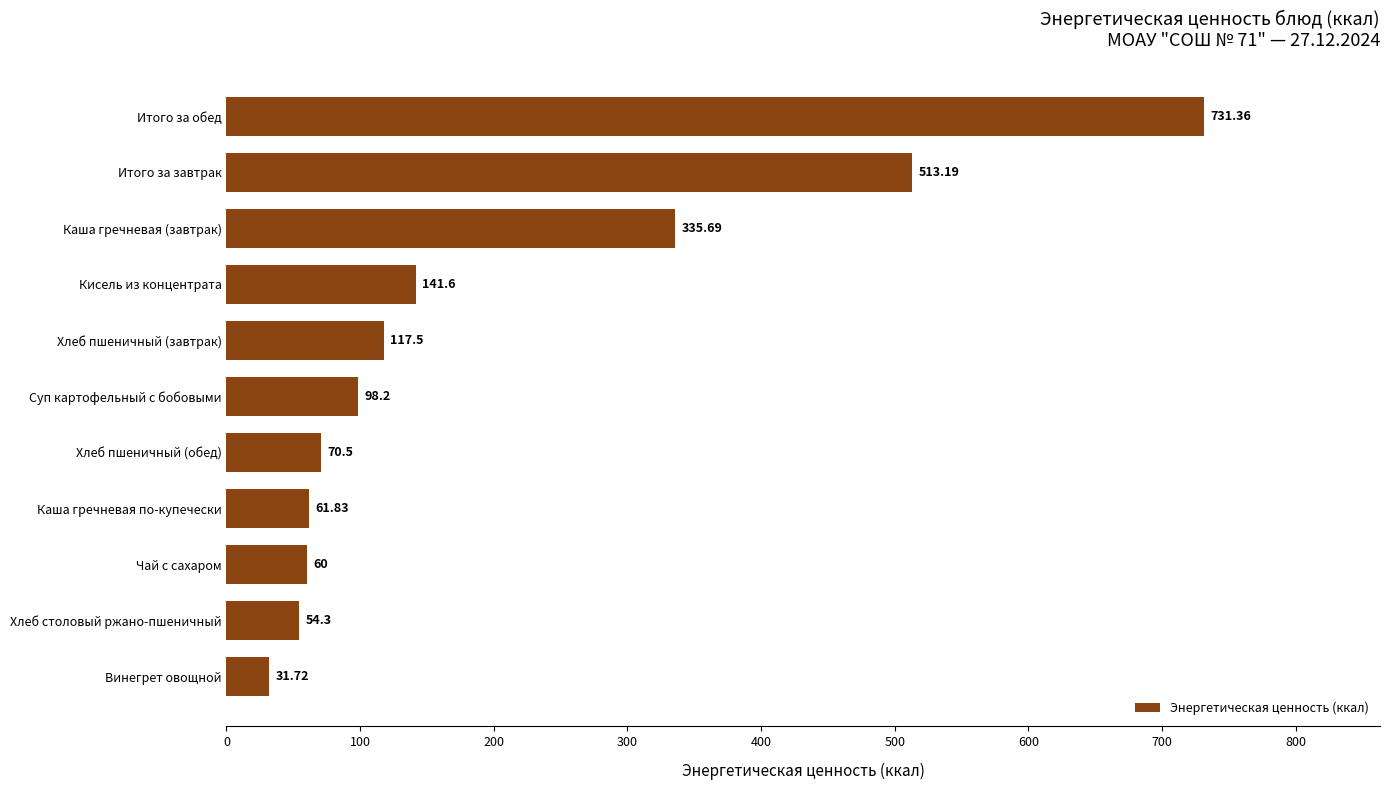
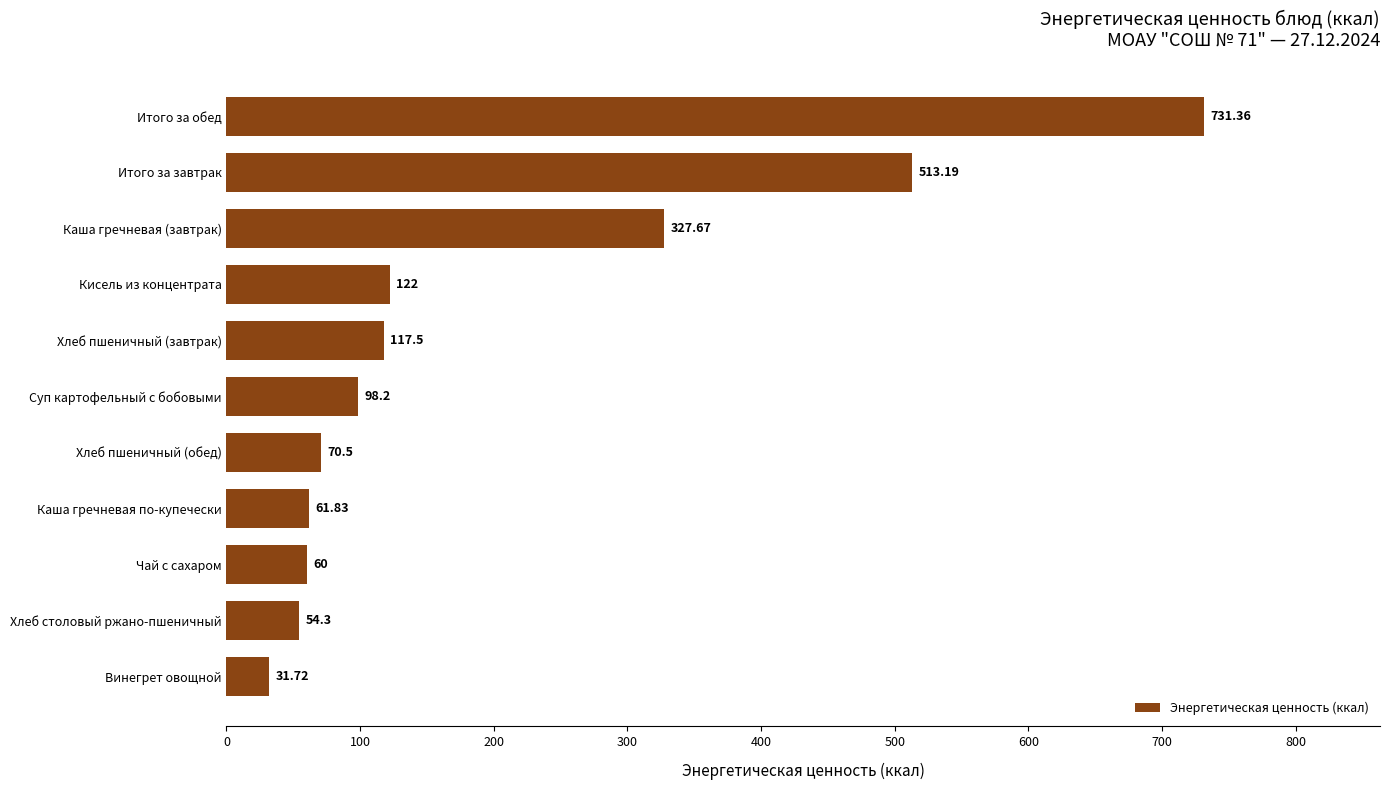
  {
    "Итого за обед": 731.36,
    "Итого за завтрак": 513.19,
-   "Каша гречневая (завтрак)": 335.69,
-   "Кисель из концентрата": 141.6,
+   "Каша гречневая (завтрак)": 327.67,
+   "Кисель из концентрата": 122,
    "Хлеб пшеничный (завтрак)": 117.5,
    "Суп картофельный с бобовыми": 98.2,
    "Хлеб пшеничный (обед)": 70.5,
    "Каша гречневая по-купечески": 61.83,
    "Чай с сахаром": 60,
    "Хлеб столовый ржано-пшеничный": 54.3,
    "Винегрет овощной": 31.72
  }
